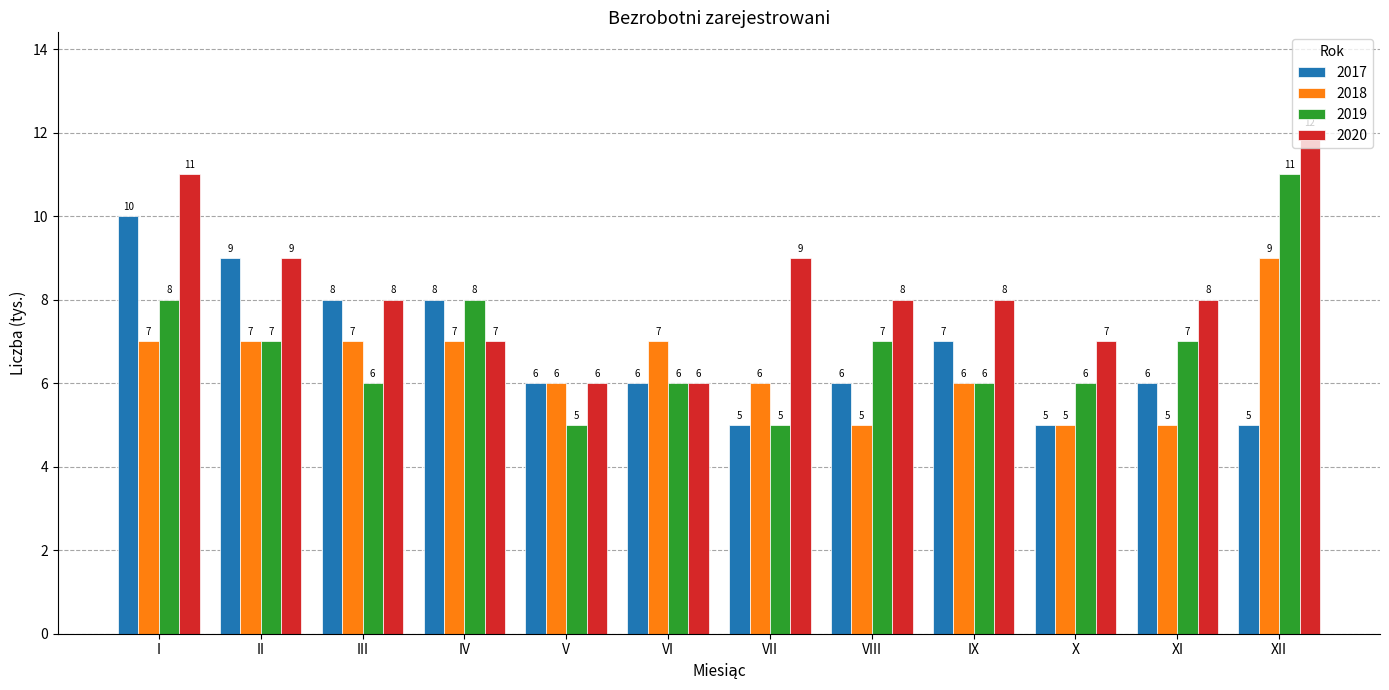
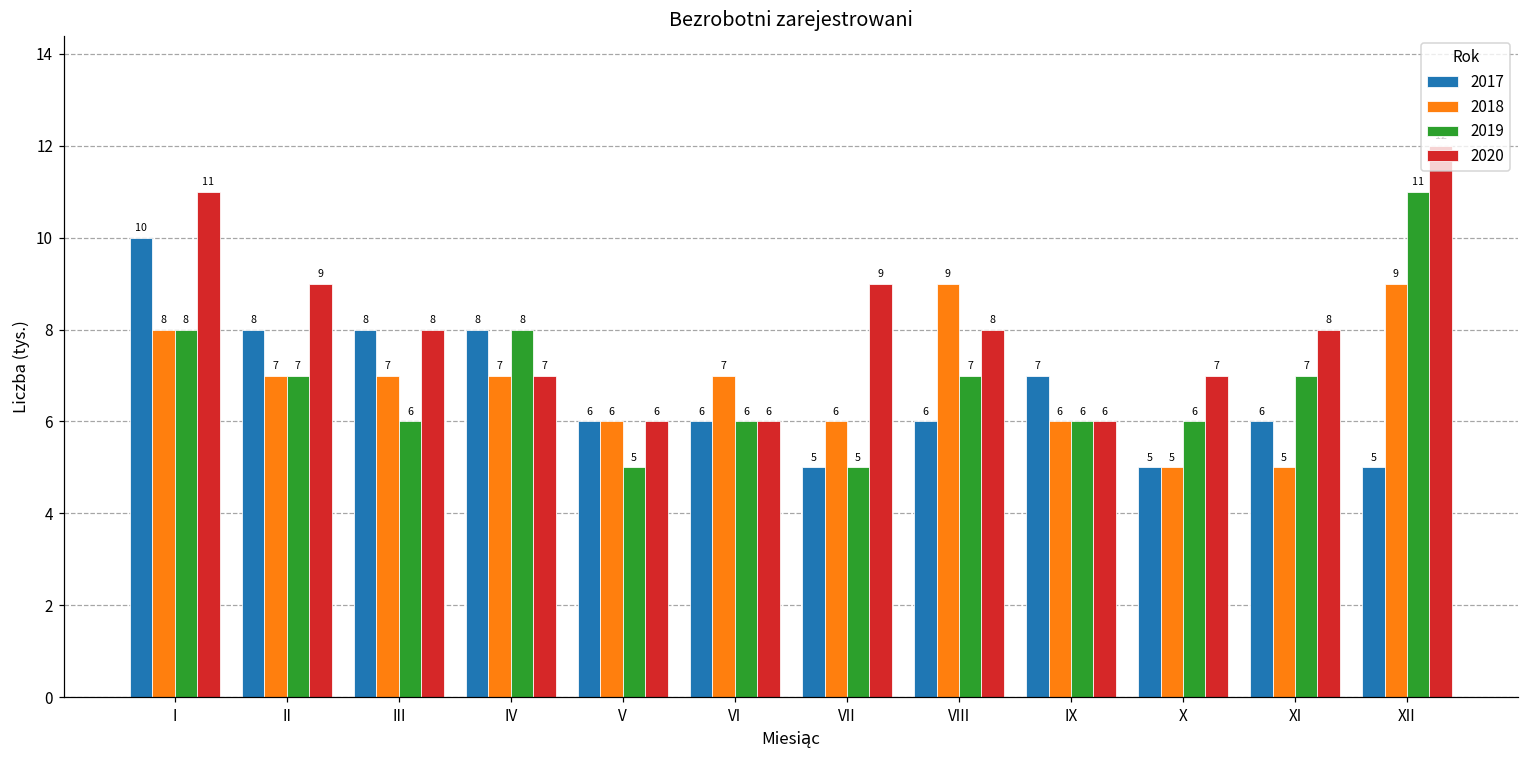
  {
    "2017": {
      "I": 10,
-     "II": 9,
+     "II": 8,
      "III": 8,
      "IV": 8,
      "V": 6,
      "VI": 6,
      "VII": 5,
      "VIII": 6,
      "IX": 7,
      "X": 5,
      "XI": 6,
      "XII": 5
    },
    "2018": {
-     "I": 7,
+     "I": 8,
      "II": 7,
      "III": 7,
      "IV": 7,
      "V": 6,
      "VI": 7,
      "VII": 6,
-     "VIII": 5,
+     "VIII": 9,
      "IX": 6,
      "X": 5,
      "XI": 5,
      "XII": 9
    },
    "2019": {
      "I": 8,
      "II": 7,
      "III": 6,
      "IV": 8,
      "V": 5,
      "VI": 6,
      "VII": 5,
      "VIII": 7,
      "IX": 6,
      "X": 6,
      "XI": 7,
      "XII": 11
    },
    "2020": {
      "I": 11,
      "II": 9,
      "III": 8,
      "IV": 7,
      "V": 6,
      "VI": 6,
      "VII": 9,
      "VIII": 8,
-     "IX": 8,
+     "IX": 6,
      "X": 7,
      "XI": 8
    }
  }
